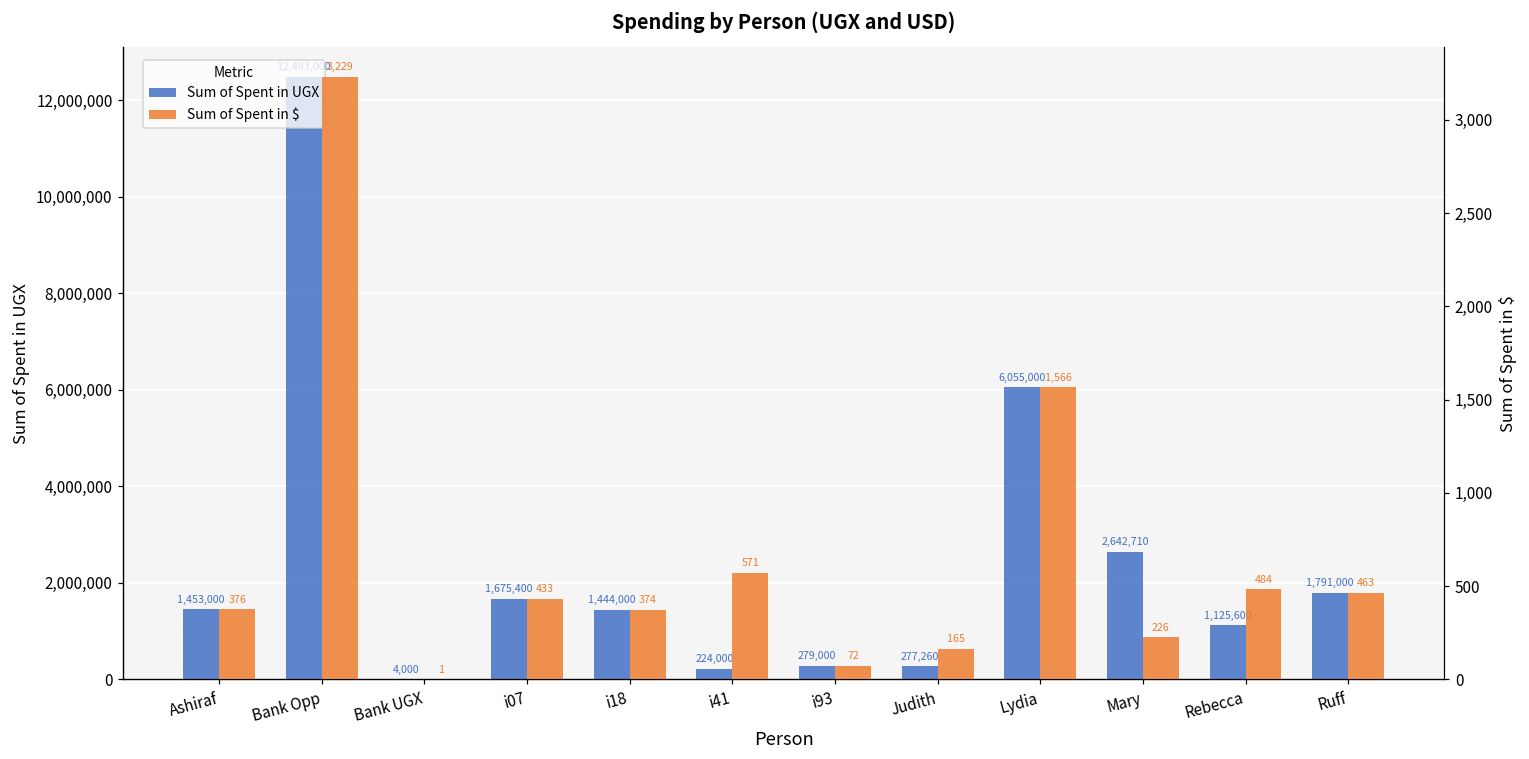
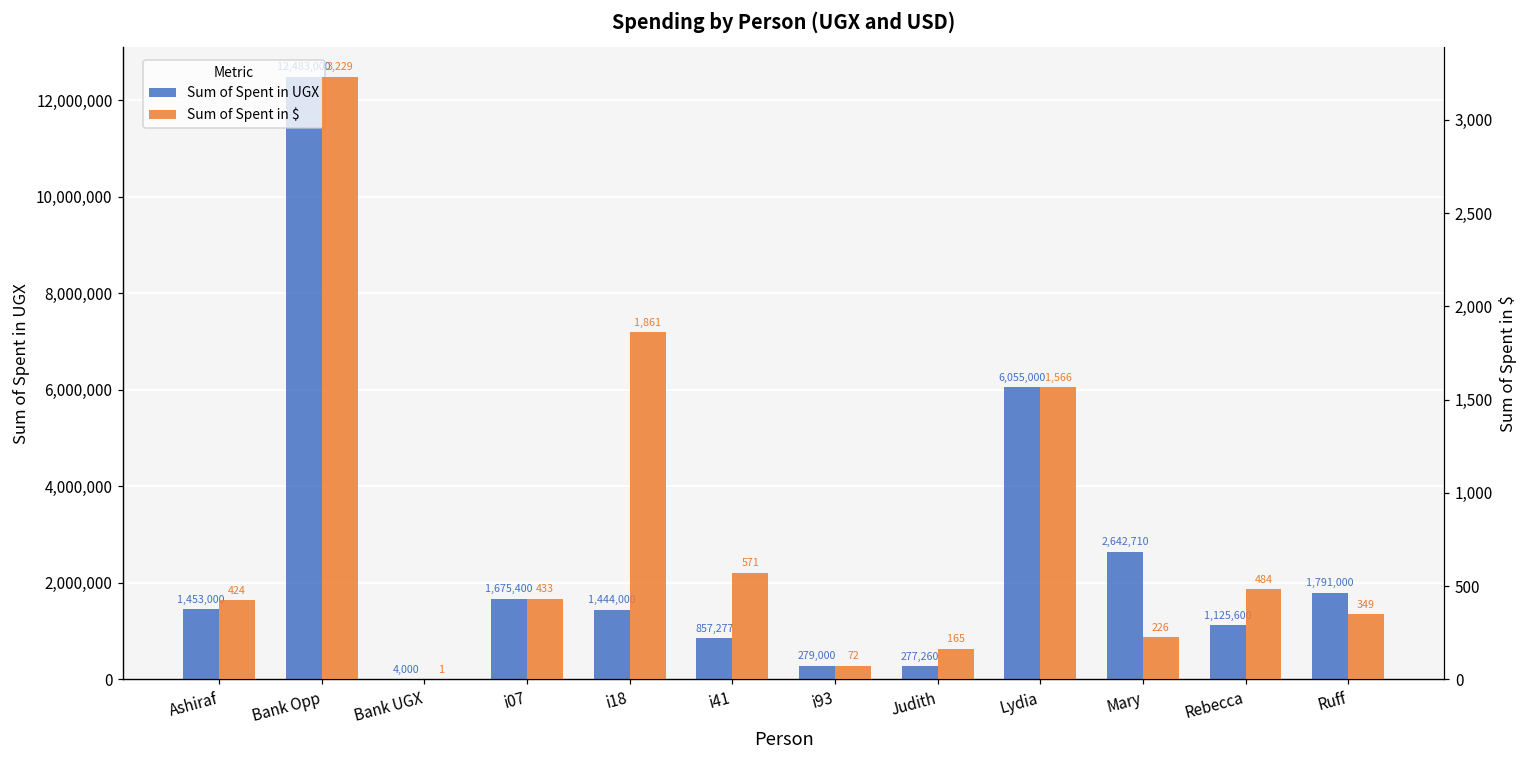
  {
    "Sum of Spent in UGX": {
      "Ashiraf": "1,453,000",
      "Bank UGX": "4,000",
      "i07": "1,675,400",
      "i18": "1,444,000",
-     "i41": "224,000",
+     "i41": "857,277",
      "i93": "279,000",
      "Judith": "277,260",
      "Lydia": "6,055,000",
      "Mary": "2,642,710",
      "Rebecca": "1,125,600",
      "Ruff": "1,791,000"
    },
    "Sum of Spent in $": {
-     "Ashiraf": "376",
+     "Ashiraf": "424",
      "Bank UGX": "1",
      "i07": "433",
-     "i18": "374",
+     "i18": "1,861",
      "i41": "571",
      "i93": "72",
      "Judith": "165",
      "Lydia": "1,566",
      "Mary": "226",
      "Rebecca": "484",
-     "Ruff": "463"
+     "Ruff": "349"
    }
  }
